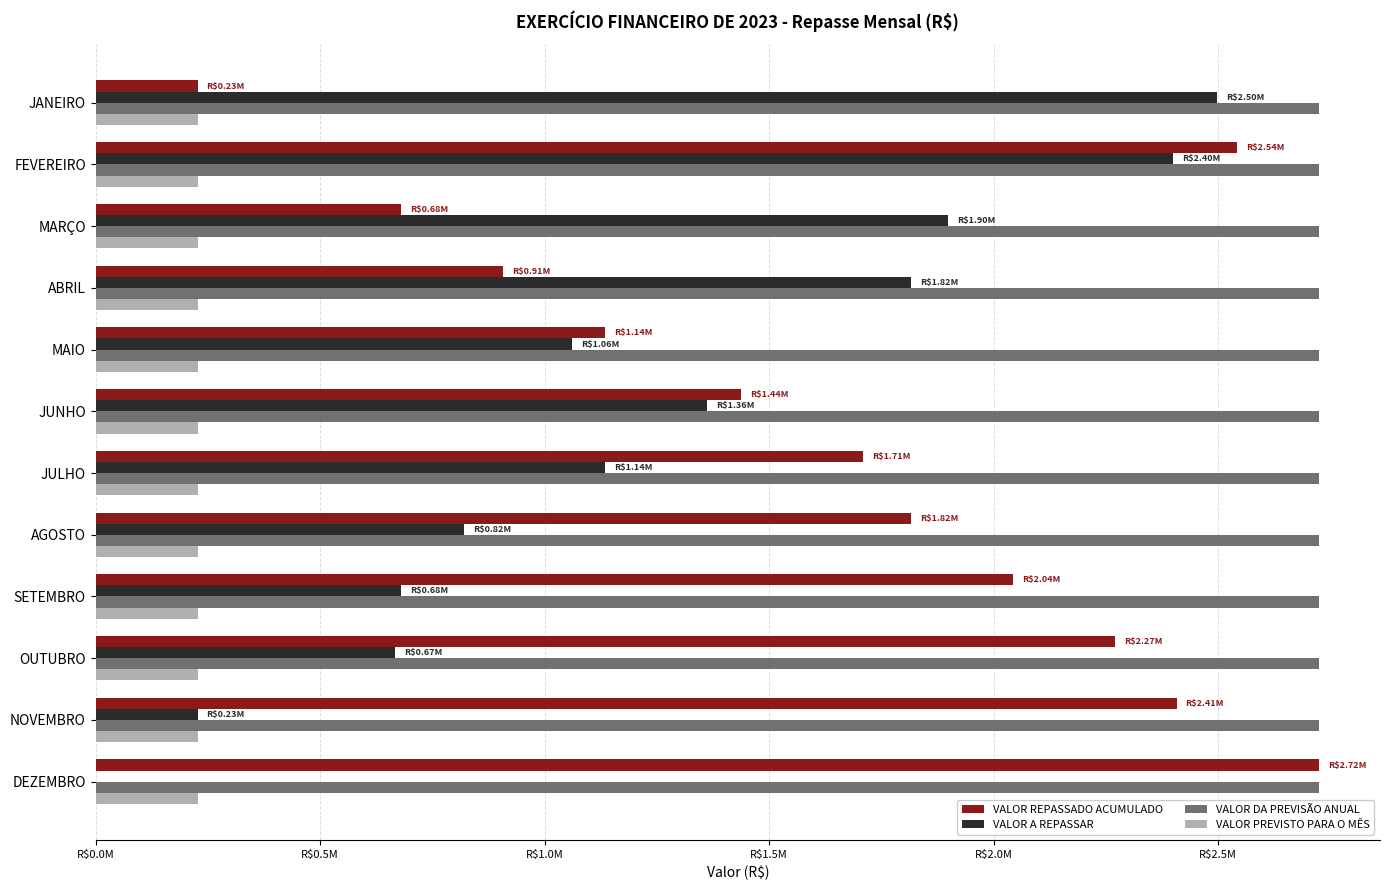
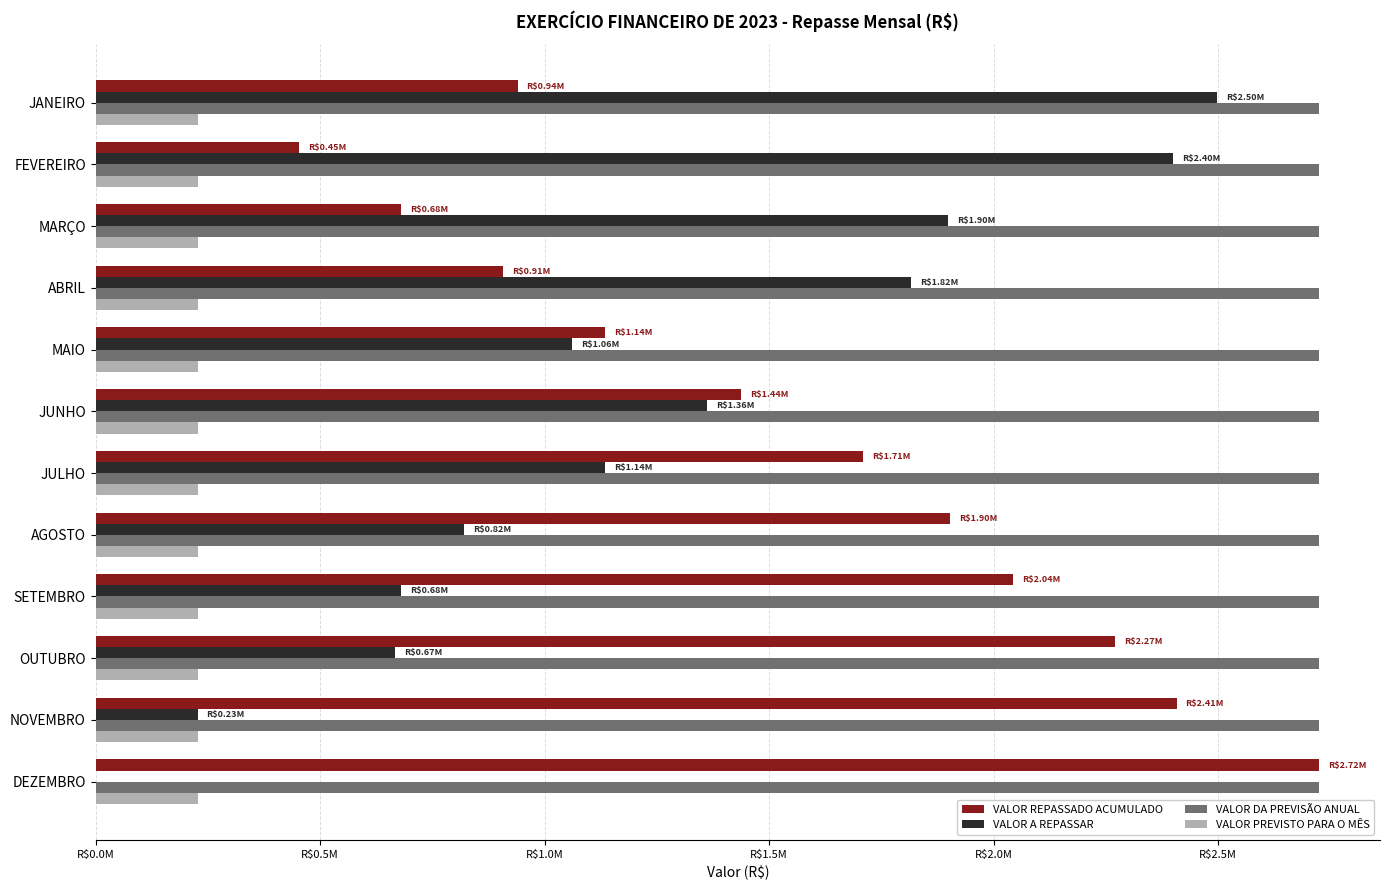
  {
    "VALOR REPASSADO ACUMULADO": {
-     "JANEIRO": "$0.23M",
-     "FEVEREIRO": "$2.54M",
+     "JANEIRO": "$0.94M",
+     "FEVEREIRO": "$0.45M",
      "MARÇO": "$0.68M",
      "ABRIL": "$0.91M",
      "MAIO": "$1.14M",
      "JUNHO": "$1.44M",
      "JULHO": "$1.71M",
-     "AGOSTO": "$1.82M",
+     "AGOSTO": "$1.90M",
      "SETEMBRO": "$2.04M",
      "OUTUBRO": "$2.27M",
      "NOVEMBRO": "$2.41M",
      "DEZEMBRO": "$2.72M"
    },
    "VALOR A REPASSAR": {
      "JANEIRO": "$2.50M",
      "FEVEREIRO": "$2.40M",
      "MARÇO": "$1.90M",
      "ABRIL": "$1.82M",
      "MAIO": "$1.06M",
      "JUNHO": "$1.36M",
      "JULHO": "$1.14M",
      "AGOSTO": "$0.82M",
      "SETEMBRO": "$0.68M",
      "OUTUBRO": "$0.67M",
      "NOVEMBRO": "$0.23M"
    },
    "VALOR DA PREVISÃO ANUAL": {
      "JANEIRO": "R$2720000",
      "FEVEREIRO": "R$2720000",
      "MARÇO": "R$2720000",
      "ABRIL": "R$2720000",
      "MAIO": "R$2720000",
      "JUNHO": "R$2720000",
      "JULHO": "R$2720000",
      "AGOSTO": "R$2720000",
      "SETEMBRO": "R$2720000",
      "OUTUBRO": "R$2720000",
      "NOVEMBRO": "R$2720000"
    },
    "VALOR PREVISTO PARA O MÊS": {
      "JANEIRO": "R$230000",
      "FEVEREIRO": "R$230000",
      "MARÇO": "R$230000",
      "ABRIL": "R$230000",
      "MAIO": "R$230000",
      "JUNHO": "R$230000",
      "JULHO": "R$230000",
      "AGOSTO": "R$230000",
      "SETEMBRO": "R$230000",
      "OUTUBRO": "R$230000",
      "DEZEMBRO": "R$230000"
    }
  }
